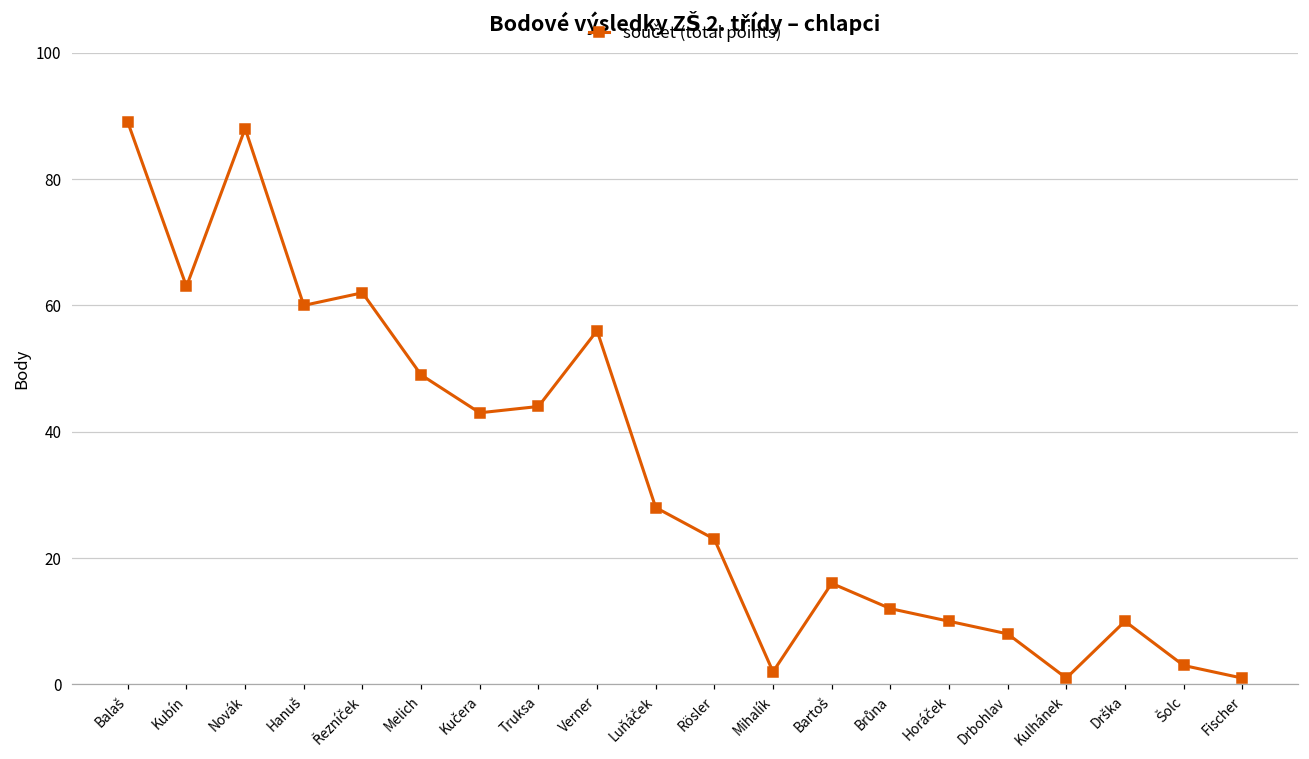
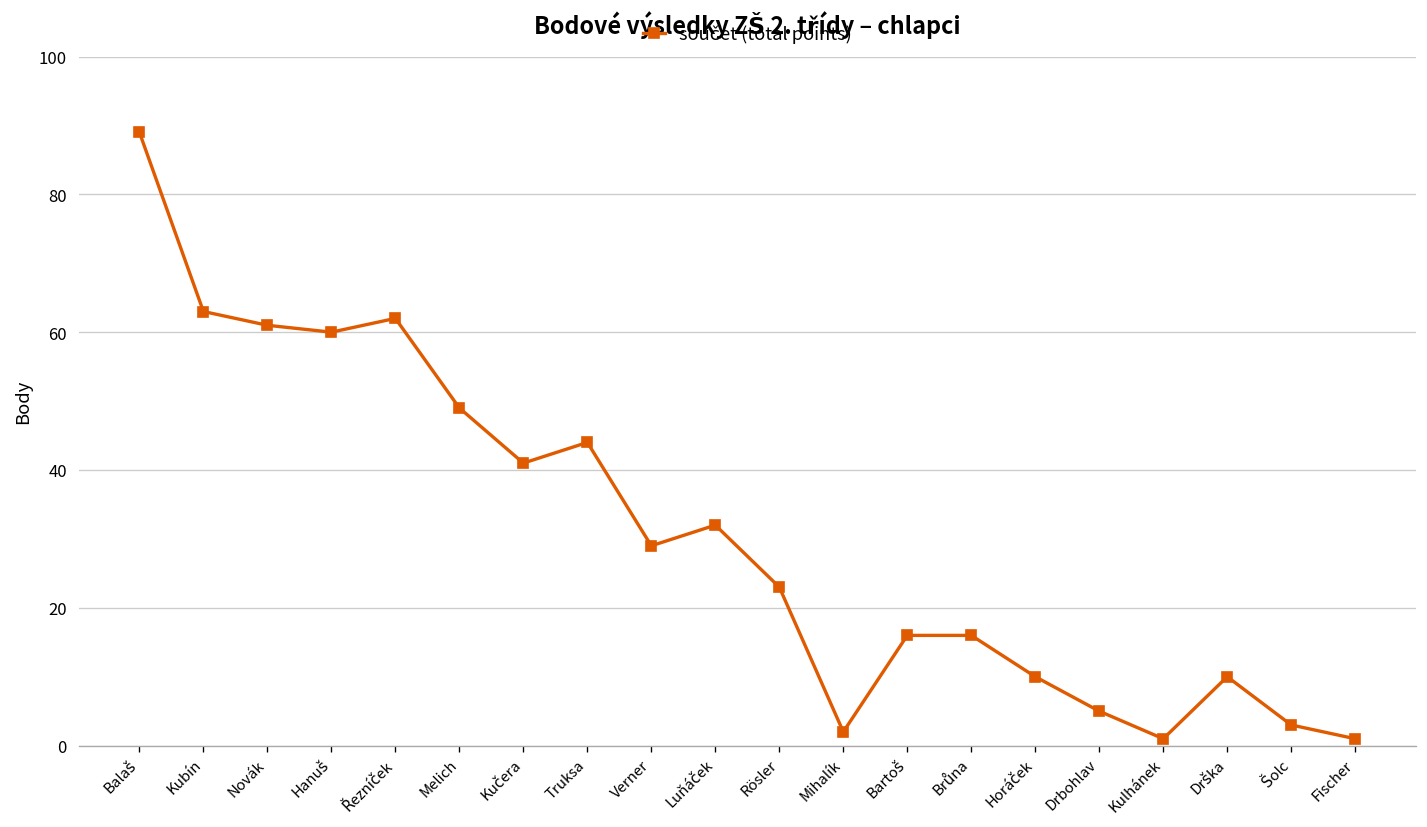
  {
    "Balaš": 89,
    "Kubín": 63,
-   "Novák": 88,
+   "Novák": 61,
    "Hanuš": 60,
    "Řezníček": 62,
    "Melich": 49,
-   "Kučera": 43,
+   "Kučera": 41,
    "Truksa": 44,
-   "Verner": 56,
-   "Luňáček": 28,
+   "Verner": 29,
+   "Luňáček": 32,
    "Rösler": 23,
    "Mihalík": 2,
    "Bartoš": 16,
-   "Brůna": 12,
+   "Brůna": 16,
    "Horáček": 10,
-   "Drbohlav": 8,
+   "Drbohlav": 5,
    "Kulhánek": 1,
    "Drška": 10,
    "Šolc": 3,
    "Fischer": 1
  }
